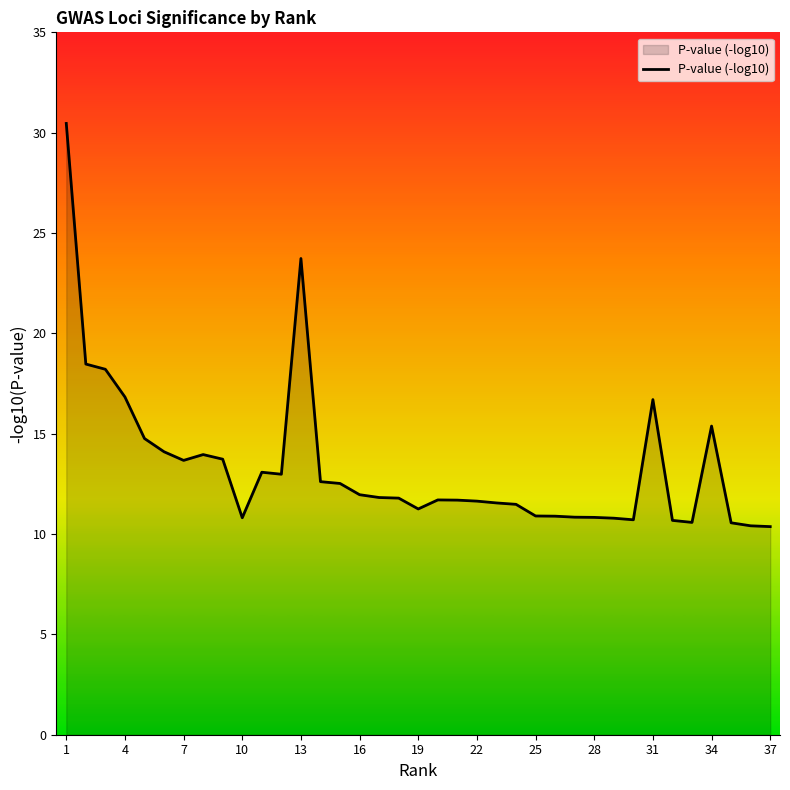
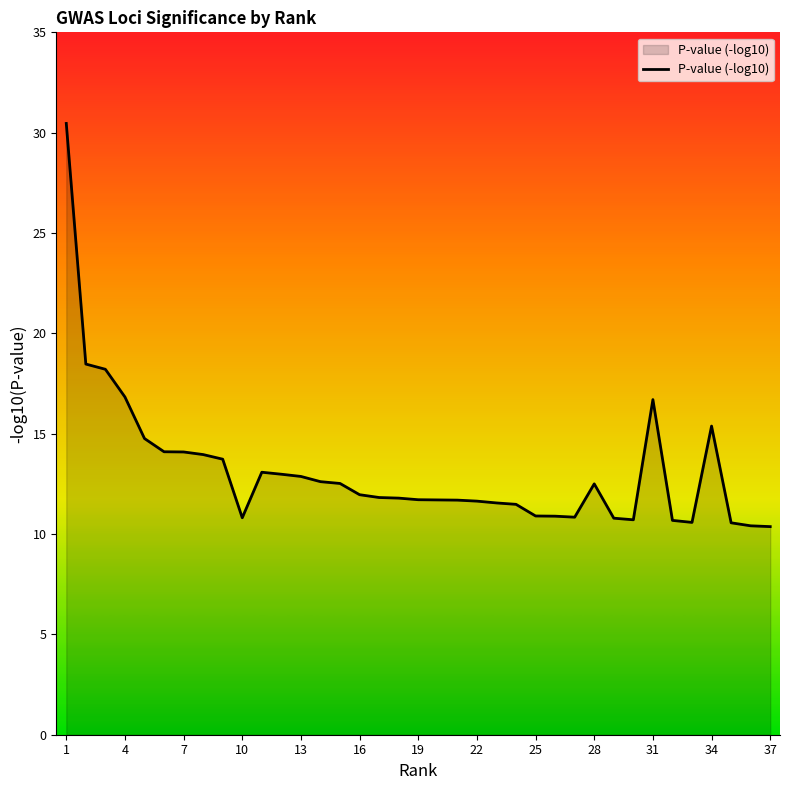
  {
    "1": 30.5,
    "4": 16.8,
-   "7": 13.7,
+   "7": 14.1,
    "10": 10.8,
-   "13": 23.7,
+   "13": 12.9,
    "16": 12.0,
-   "19": 11.3,
+   "19": 11.7,
    "22": 11.6,
    "25": 10.9,
-   "28": 10.8,
+   "28": 12.5,
    "31": 16.7,
    "34": 15.4,
    "37": 10.4
  }
